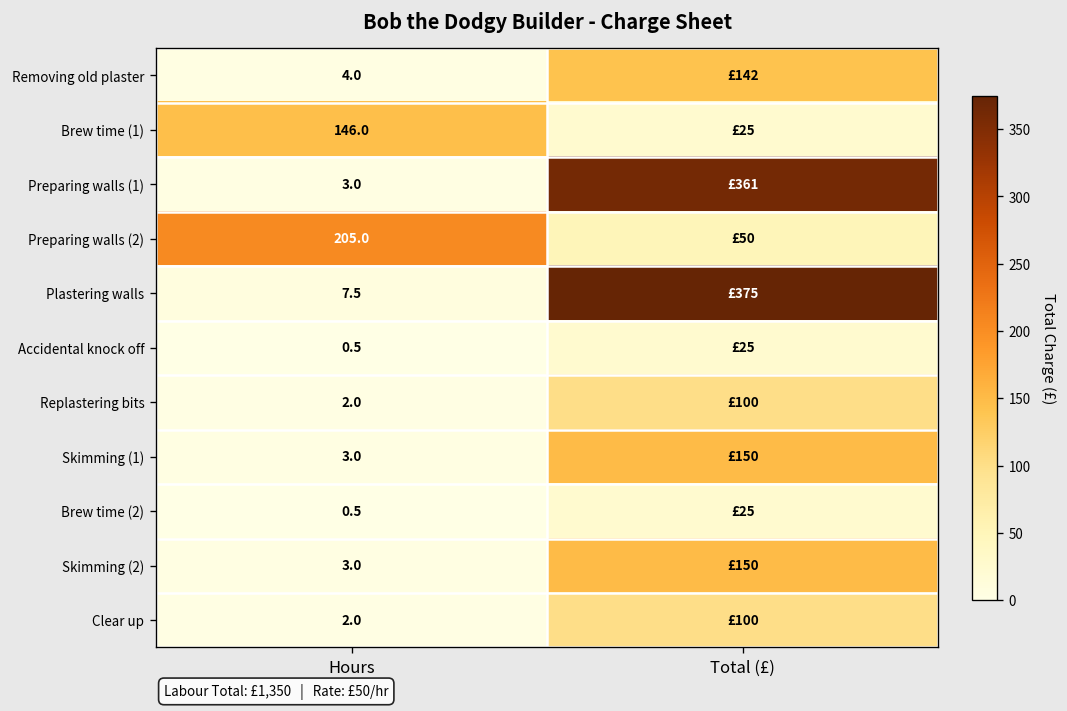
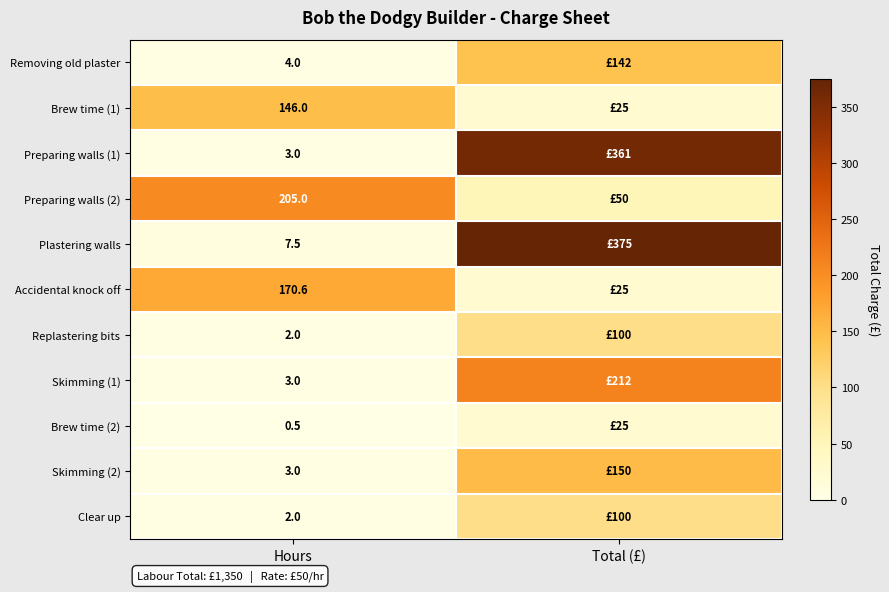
  {
    "Removing old plaster": {
      "Hours": "4.0",
      "Total (£)": "£142"
    },
    "Brew time (1)": {
      "Hours": "146.0",
      "Total (£)": "£25"
    },
    "Preparing walls (1)": {
      "Hours": "3.0",
      "Total (£)": "£361"
    },
    "Preparing walls (2)": {
      "Hours": "205.0",
      "Total (£)": "£50"
    },
    "Plastering walls": {
      "Hours": "7.5",
      "Total (£)": "£375"
    },
    "Accidental knock off": {
-     "Hours": "0.5",
+     "Hours": "170.6",
      "Total (£)": "£25"
    },
    "Replastering bits": {
      "Hours": "2.0",
      "Total (£)": "£100"
    },
    "Skimming (1)": {
      "Hours": "3.0",
-     "Total (£)": "£150"
+     "Total (£)": "£212"
    },
    "Brew time (2)": {
      "Hours": "0.5",
      "Total (£)": "£25"
    },
    "Skimming (2)": {
      "Hours": "3.0",
      "Total (£)": "£150"
    },
    "Clear up": {
      "Hours": "2.0",
      "Total (£)": "£100"
    }
  }
